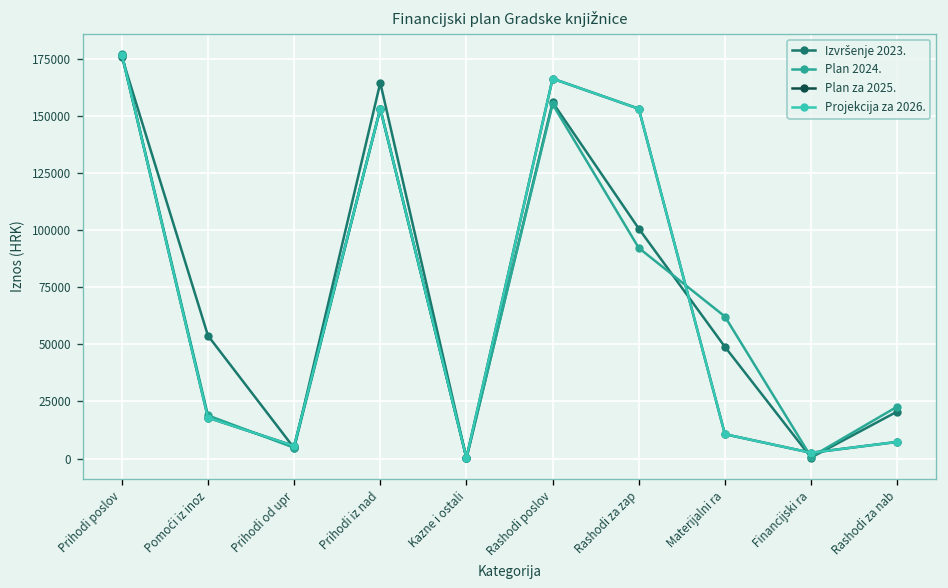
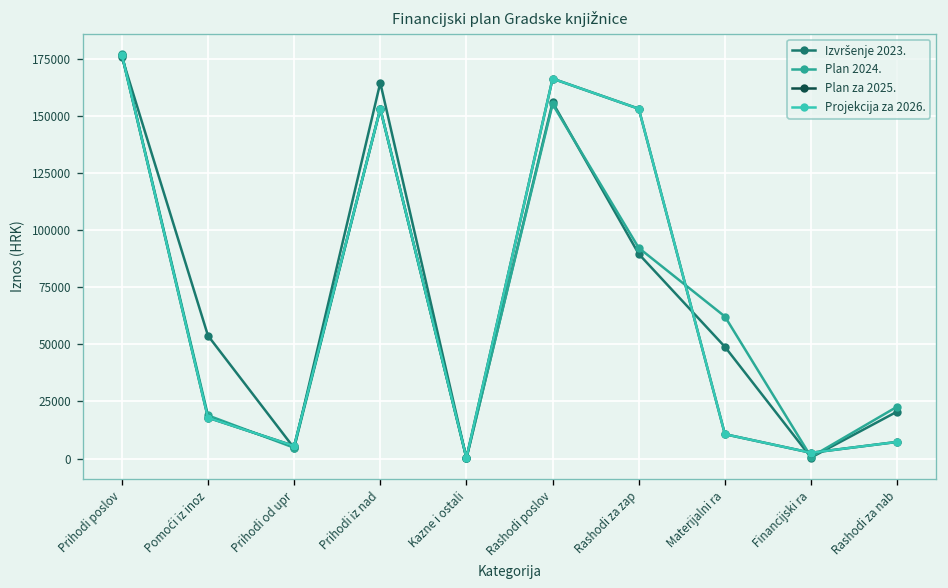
  {
    "Izvršenje 2023.": {
      "Pomoći iz inoz": 54000,
      "Prihodi iz nad": 165000,
-     "Rashodi za zap": 101000,
+     "Rashodi za zap": 90000,
      "Materijalni ra": 49000,
      "Rashodi za nab": 21000
    }
  }
